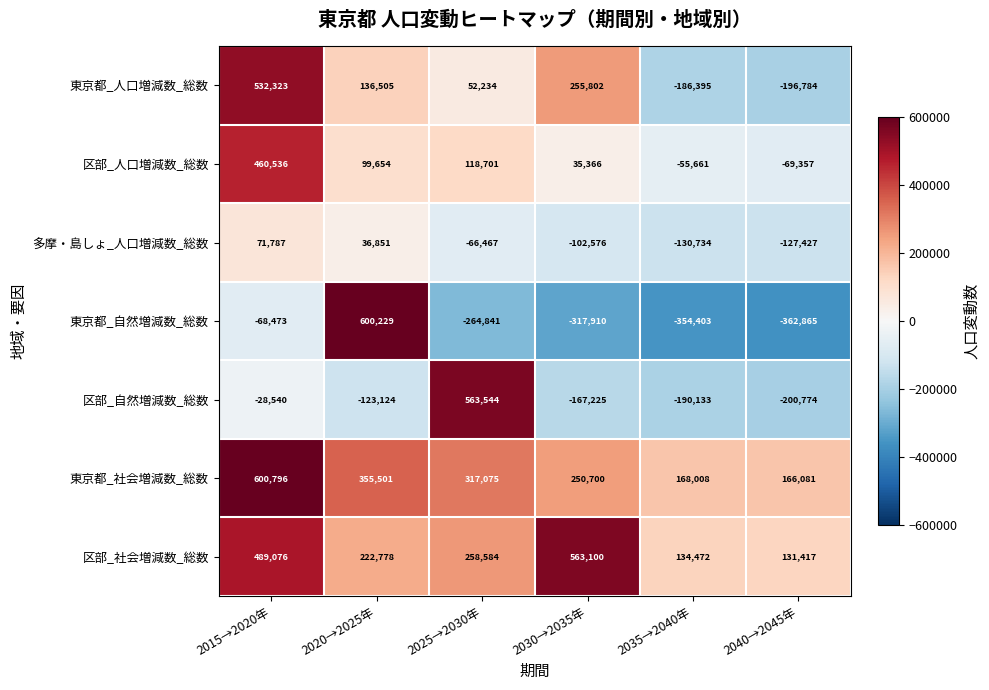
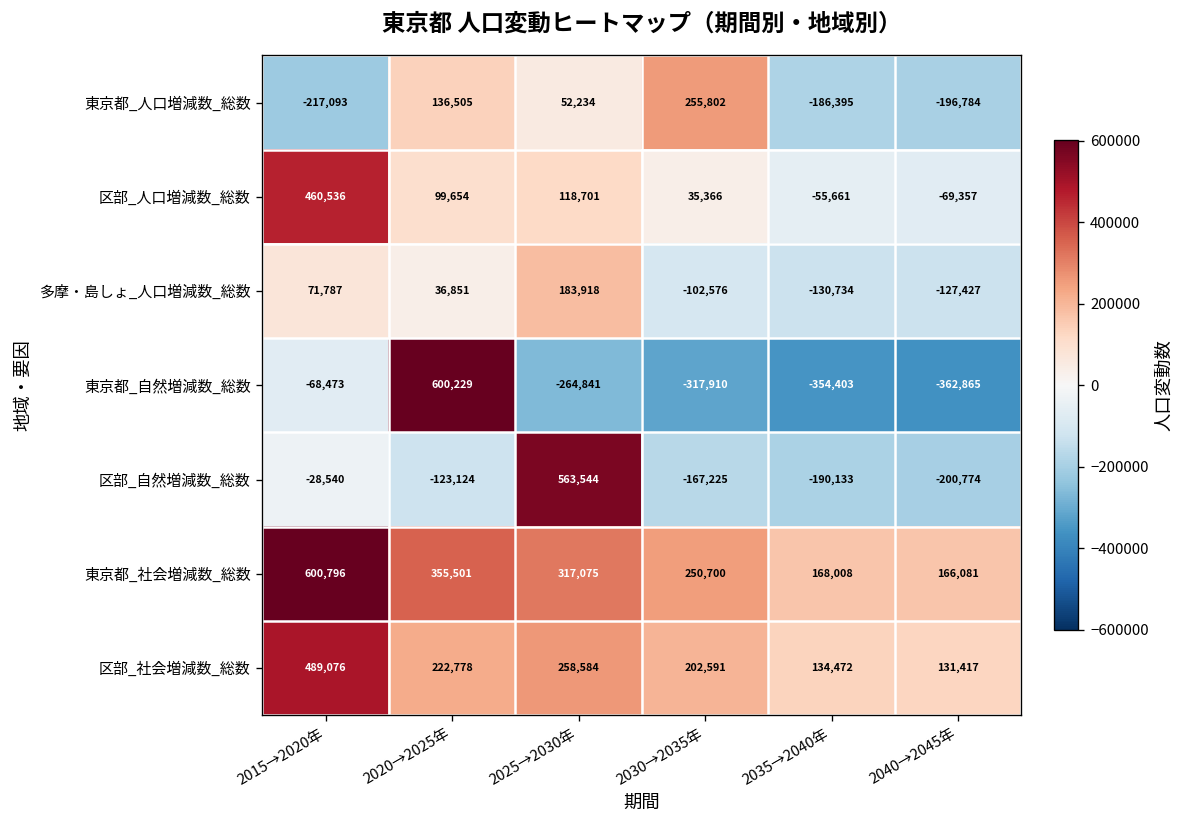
  {
    "東京都_人口増減数_総数": {
-     "2015→2020年": "532,323",
+     "2015→2020年": "-217,093",
      "2020→2025年": "136,505",
      "2025→2030年": "52,234",
      "2030→2035年": "255,802",
      "2035→2040年": "-186,395",
      "2040→2045年": "-196,784"
    },
    "区部_人口増減数_総数": {
      "2015→2020年": "460,536",
      "2020→2025年": "99,654",
      "2025→2030年": "118,701",
      "2030→2035年": "35,366",
      "2035→2040年": "-55,661",
      "2040→2045年": "-69,357"
    },
    "多摩・島しょ_人口増減数_総数": {
      "2015→2020年": "71,787",
      "2020→2025年": "36,851",
-     "2025→2030年": "-66,467",
+     "2025→2030年": "183,918",
      "2030→2035年": "-102,576",
      "2035→2040年": "-130,734",
      "2040→2045年": "-127,427"
    },
    "東京都_自然増減数_総数": {
      "2015→2020年": "-68,473",
      "2020→2025年": "600,229",
      "2025→2030年": "-264,841",
      "2030→2035年": "-317,910",
      "2035→2040年": "-354,403",
      "2040→2045年": "-362,865"
    },
    "区部_自然増減数_総数": {
      "2015→2020年": "-28,540",
      "2020→2025年": "-123,124",
      "2025→2030年": "563,544",
      "2030→2035年": "-167,225",
      "2035→2040年": "-190,133",
      "2040→2045年": "-200,774"
    },
    "東京都_社会増減数_総数": {
      "2015→2020年": "600,796",
      "2020→2025年": "355,501",
      "2025→2030年": "317,075",
      "2030→2035年": "250,700",
      "2035→2040年": "168,008",
      "2040→2045年": "166,081"
    },
    "区部_社会増減数_総数": {
      "2015→2020年": "489,076",
      "2020→2025年": "222,778",
      "2025→2030年": "258,584",
-     "2030→2035年": "563,100",
+     "2030→2035年": "202,591",
      "2035→2040年": "134,472",
      "2040→2045年": "131,417"
    }
  }
